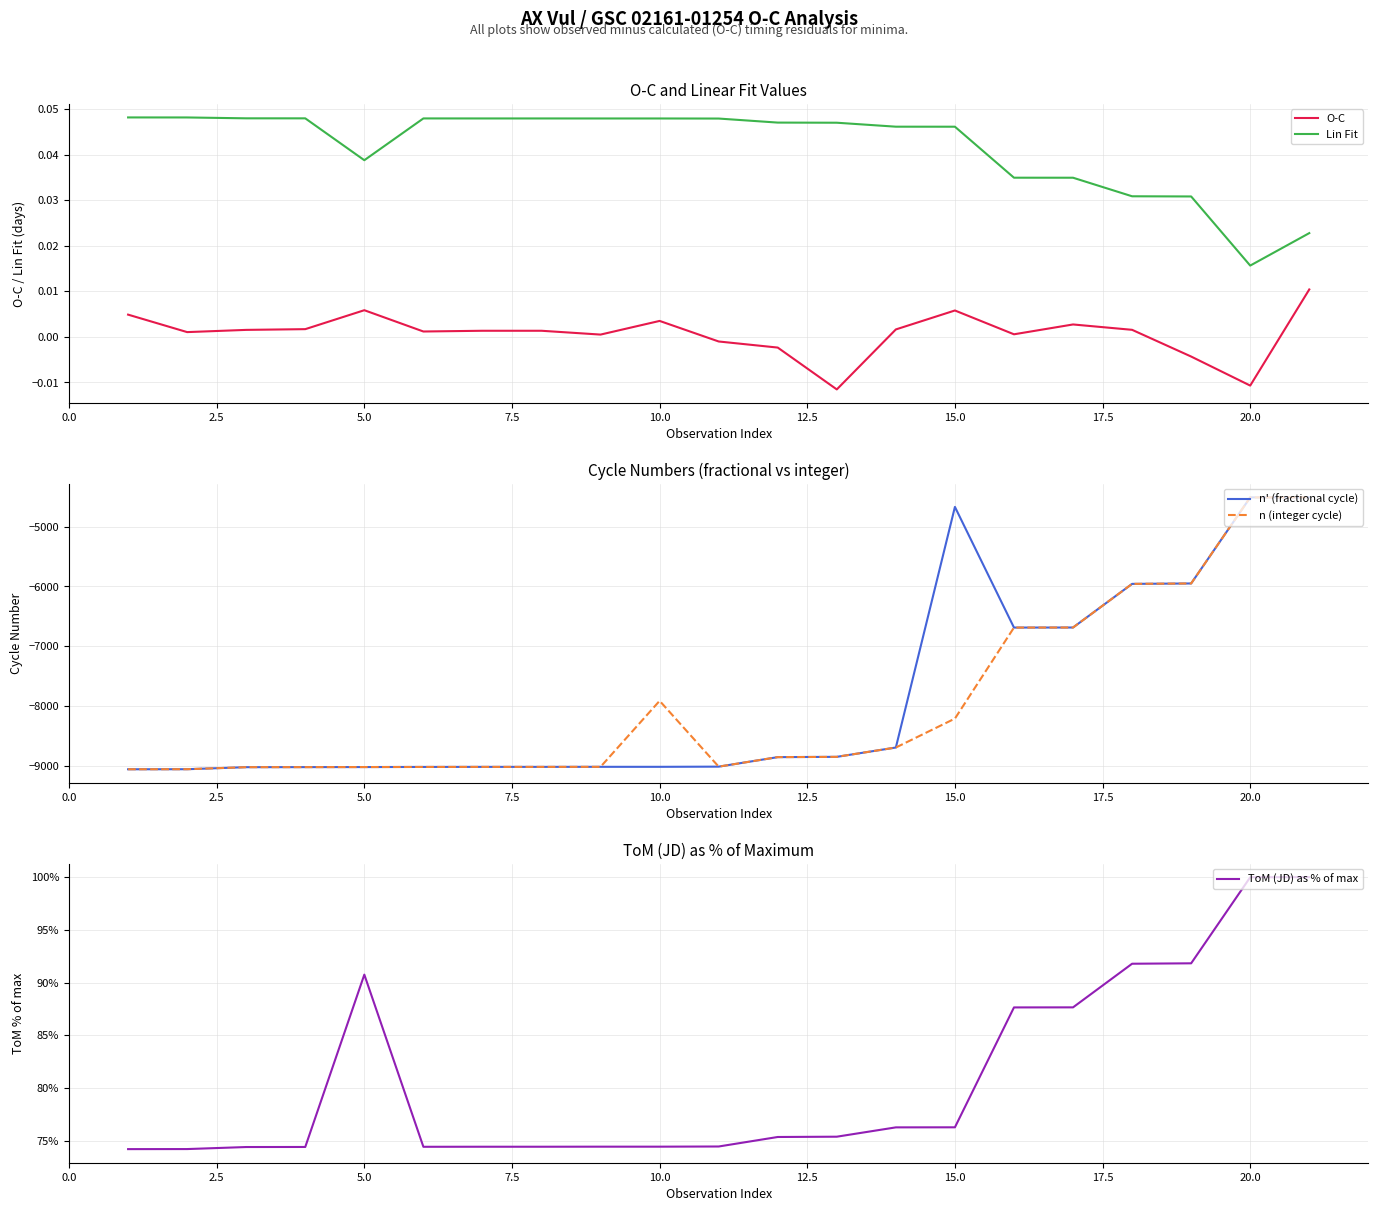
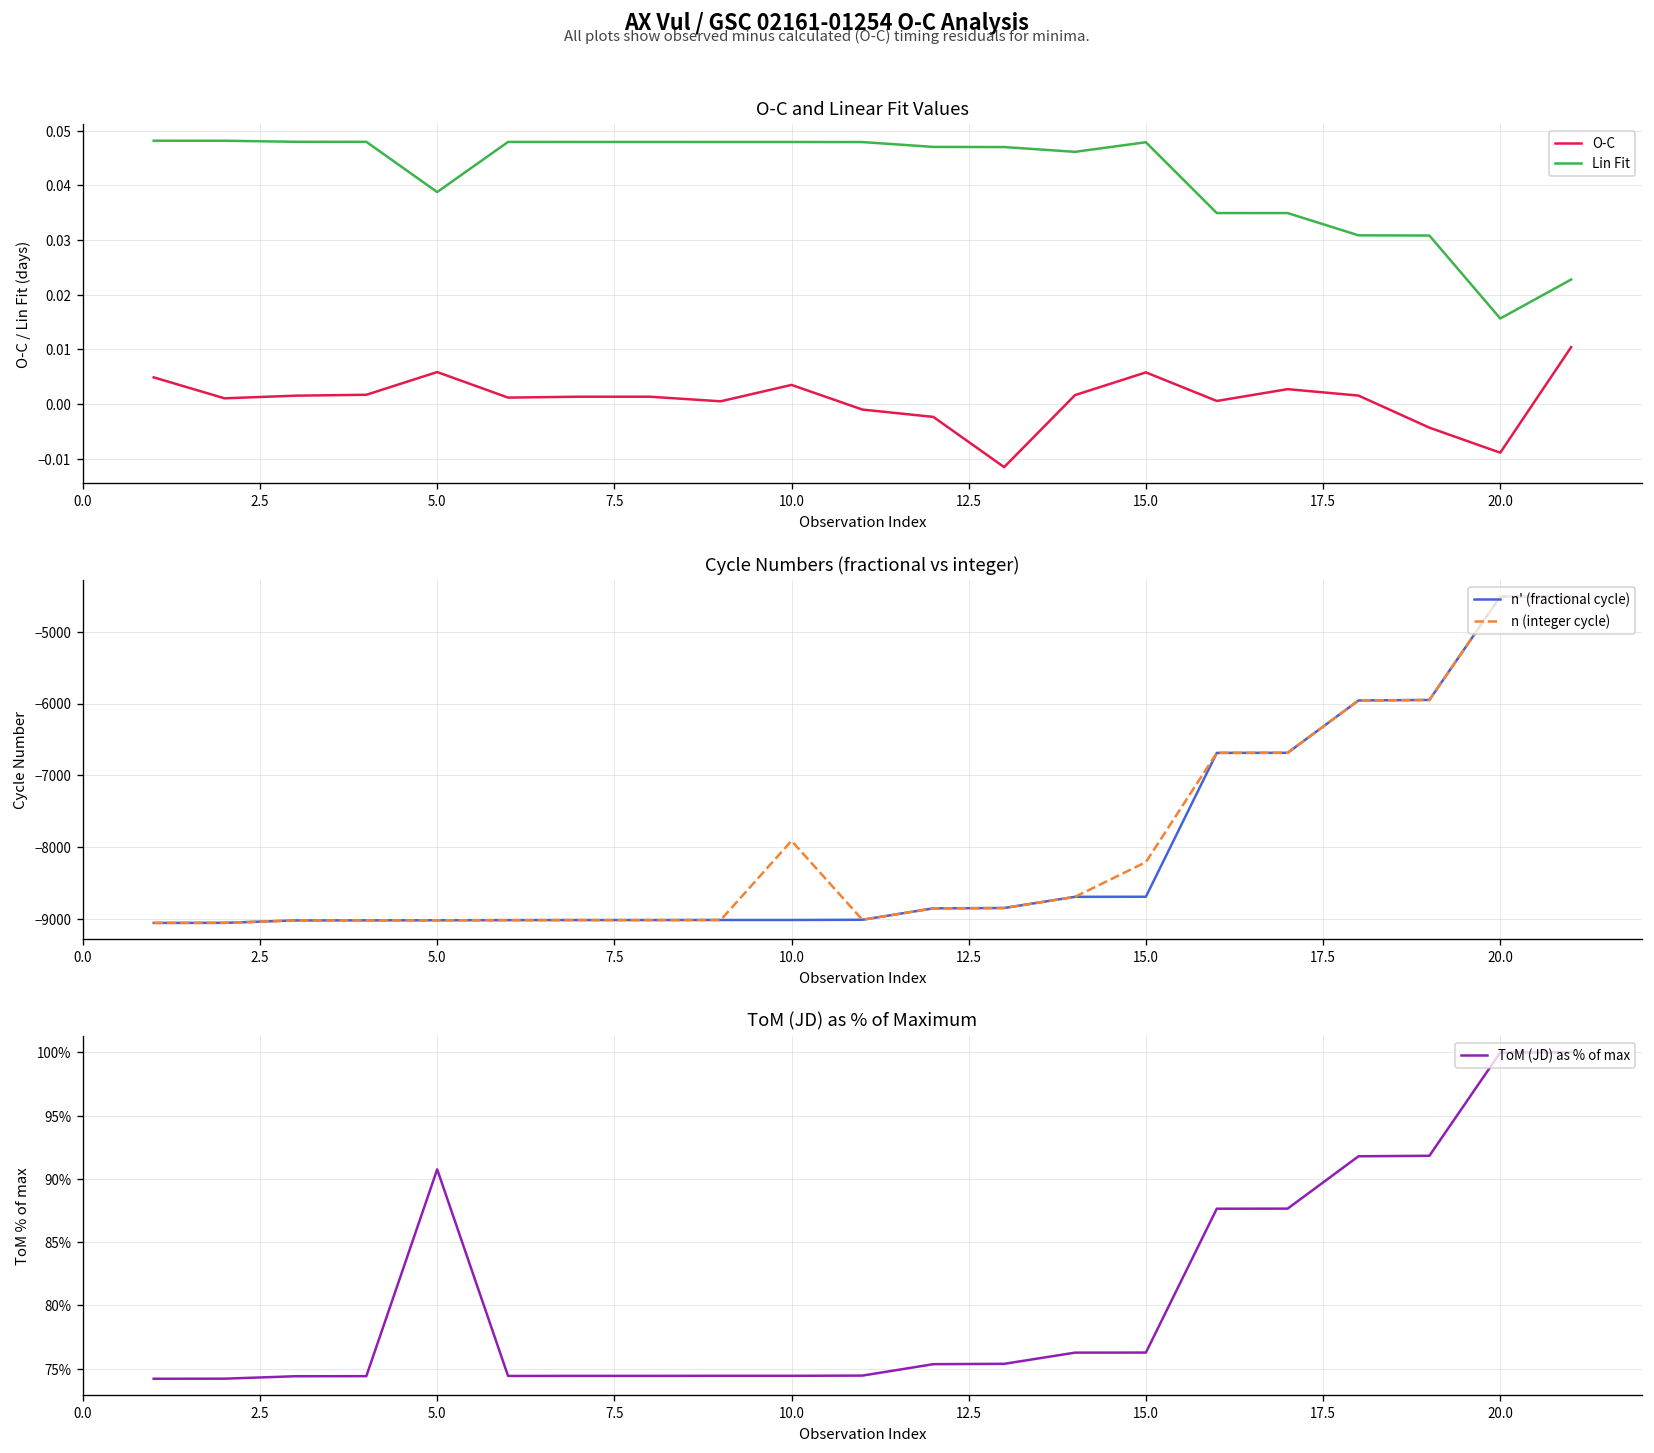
  {
    "O-C and Linear Fit Values": {
      "O-C": {
        "5.0": "0.006",
        "10.0": "0.003",
        "15.0": "0.006",
-       "20.0": "-0.011"
+       "20.0": "-0.009"
      },
      "Lin Fit": {
        "5.0": "0.039",
        "10.0": "0.048",
-       "15.0": "0.046",
+       "15.0": "0.048",
        "20.0": "0.016"
      }
    },
    "Cycle Numbers (fractional vs integer)": {
      "n' (fractional cycle)": {
        "10.0": "-9000",
-       "15.0": "-4700"
+       "15.0": "-8700"
      },
      "n (integer cycle)": {
        "10.0": "-7900",
        "15.0": "-8200"
      }
    },
    "ToM (JD) as % of Maximum": {
      "5.0": "90.8%",
      "10.0": "74.4%",
      "15.0": "76.3%"
    }
  }
